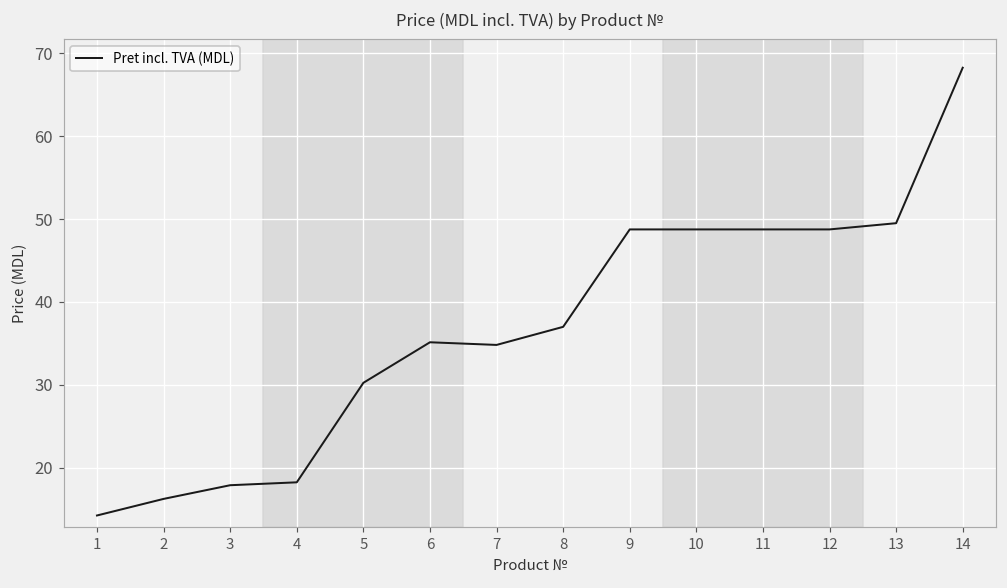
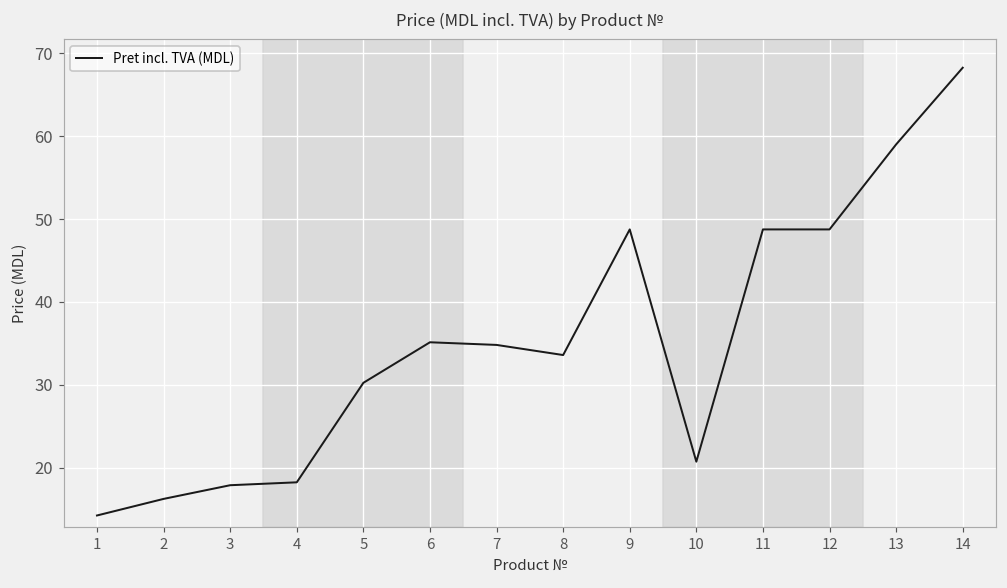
  {
    "1": 14,
    "2": 16,
    "3": 18,
    "4": 18,
    "5": 30,
    "6": 35,
    "7": 35,
-   "8": 37,
+   "8": 34,
    "9": 49,
-   "10": 49,
+   "10": 21,
    "11": 49,
    "12": 49,
-   "13": 50,
+   "13": 59,
    "14": 68
  }
